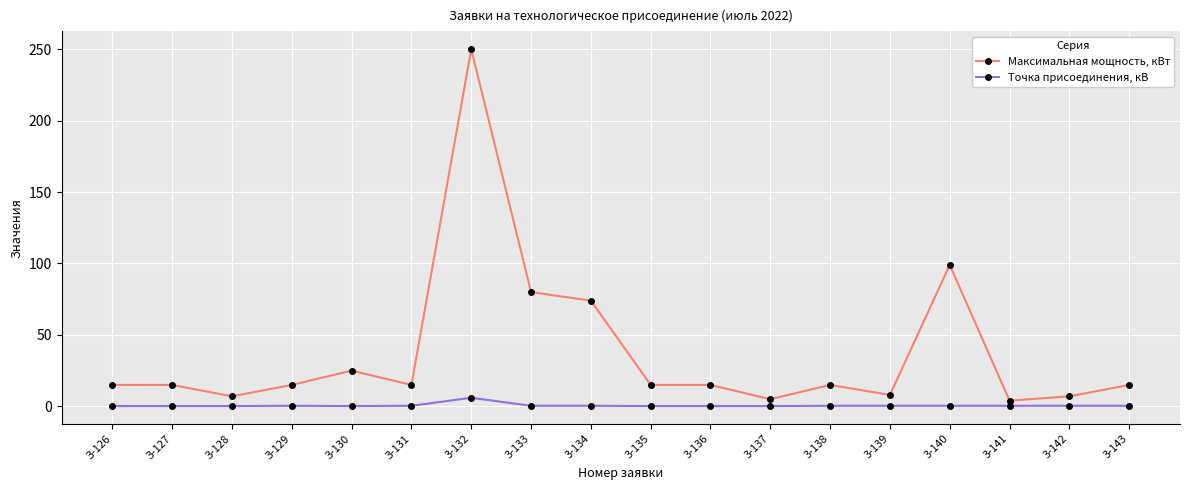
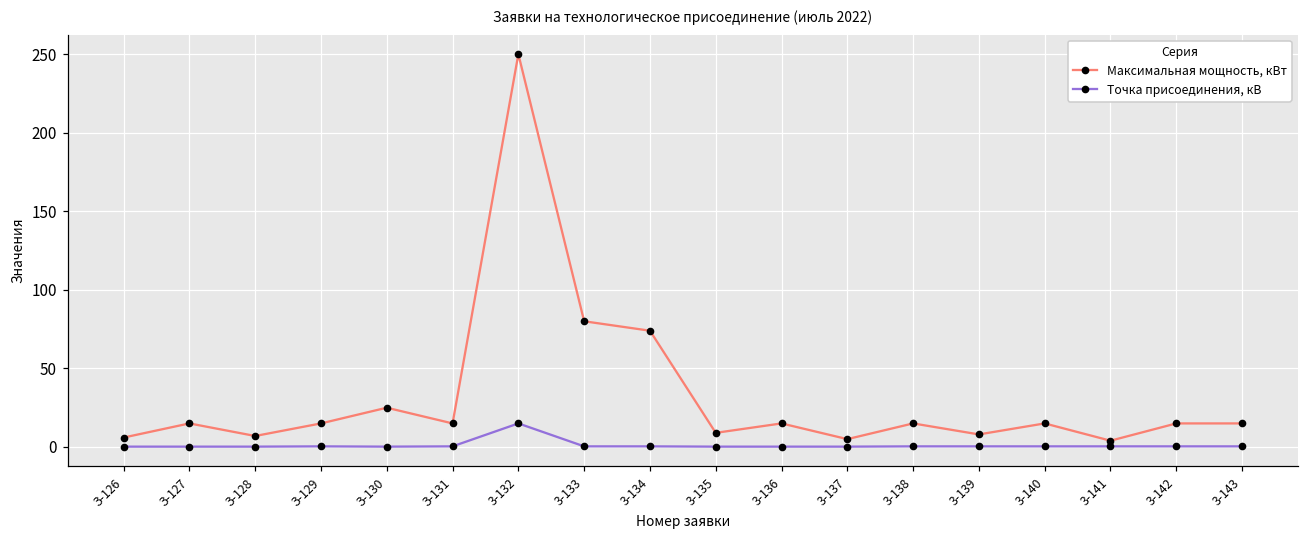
  {
    "Максимальная мощность, кВт": {
-     "З-126": 15,
+     "З-126": 6,
      "З-127": 15,
      "З-128": 7,
      "З-129": 15,
      "З-130": 25,
      "З-131": 15,
      "3-132": 250,
      "3-133": 80,
      "3-134": 74,
-     "3-135": 15,
+     "3-135": 9,
      "3-136": 15,
      "3-137": 5,
      "3-138": 15,
      "3-139": 8,
-     "3-140": 99,
+     "3-140": 15,
      "3-141": 4,
-     "3-142": 7,
+     "3-142": 15,
      "3-143": 15
    },
    "Точка присоединения, кВ": {
      "З-126": 0,
      "З-127": 0,
      "З-128": 0,
      "З-129": 0,
      "З-130": 0,
      "З-131": 0,
-     "3-132": 6,
+     "3-132": 15,
      "3-133": 0,
      "3-134": 0,
      "3-135": 0,
      "3-136": 0,
      "3-137": 0,
      "3-138": 0,
      "3-139": 0,
      "3-140": 0,
      "3-141": 0,
      "3-142": 0,
      "3-143": 0
    }
  }
